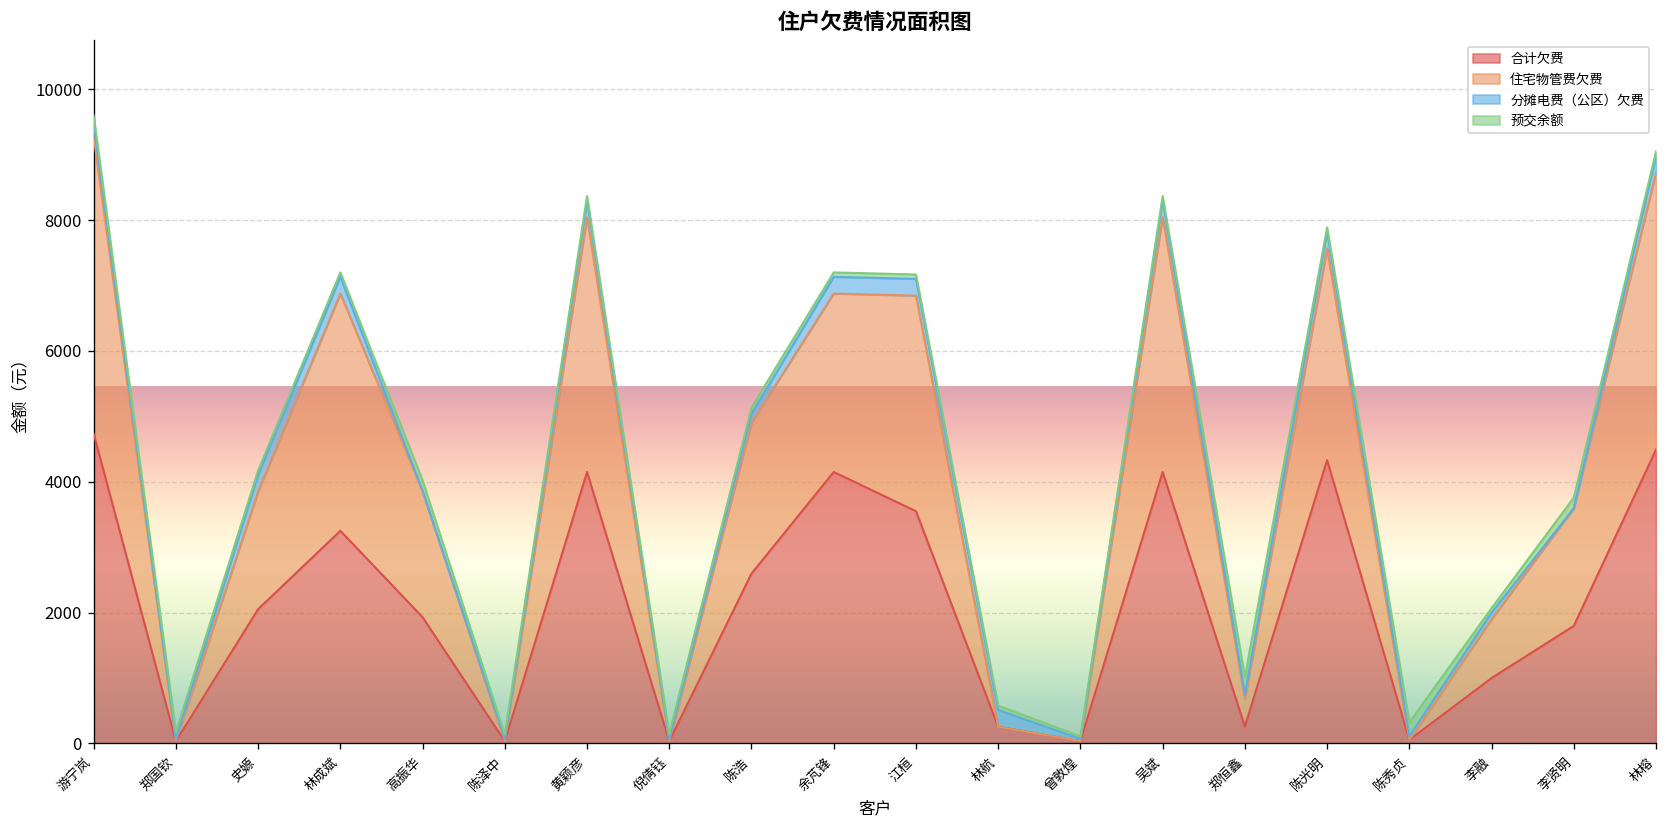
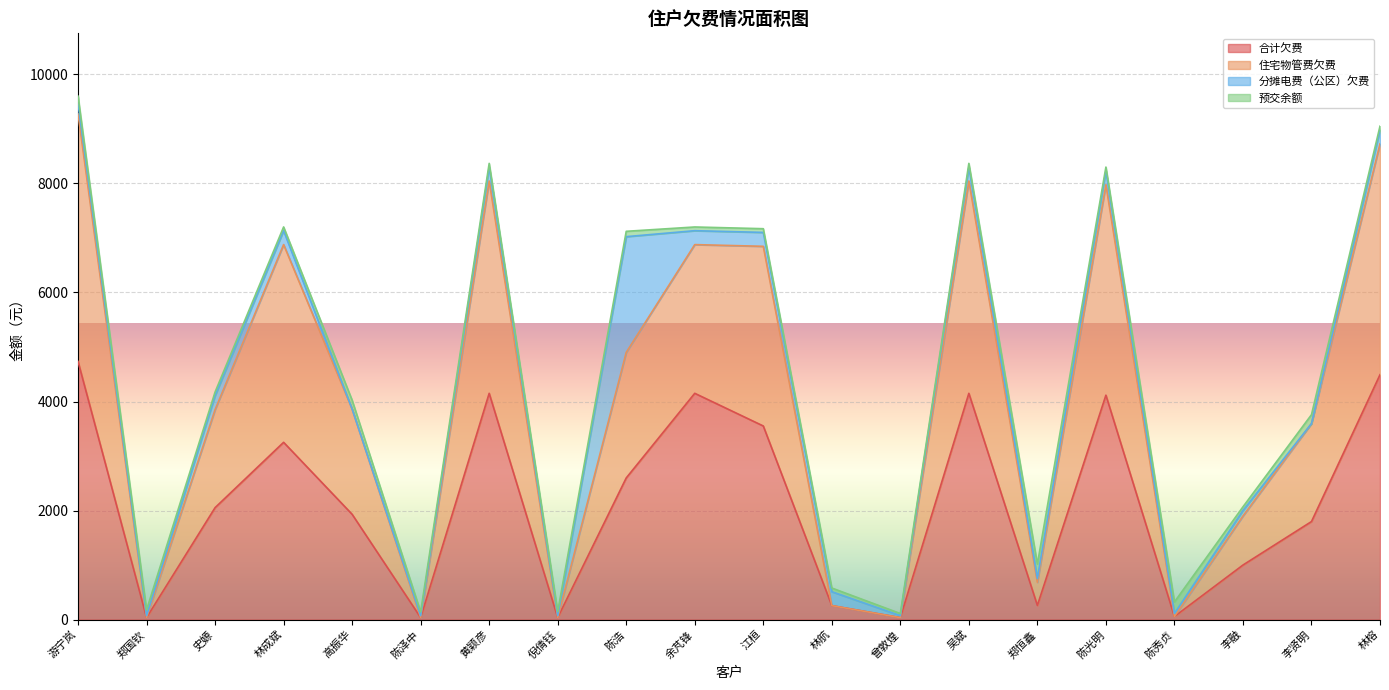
  {
    "合计欠费": {
      "游宁岚": 4700,
      "史嫄": 2100,
      "林成斌": 3300,
      "高振华": 1900,
      "黄颖彦": 4200,
      "陈浩": 2600,
      "余芃锋": 4200,
      "江桓": 3600,
      "吴斌": 4200,
      "郑恒鑫": 300,
-     "陈光明": 4300,
+     "陈光明": 4100,
      "李融": 1000,
      "李贤明": 1800,
      "林榕": 4500
    },
    "住宅物管费欠费": {
      "游宁岚": 4500,
      "史嫄": 1800,
      "林成斌": 3600,
      "黄颖彦": 3900,
      "陈浩": 2300,
      "余芃锋": 2700,
      "江桓": 3300,
      "吴斌": 3900,
      "郑恒鑫": 400,
-     "陈光明": 3200,
+     "陈光明": 3900,
      "李融": 900,
      "林榕": 4200
    },
    "分摊电费（公区）欠费": {
      "游宁岚": 200,
      "史嫄": 300,
      "林成斌": 300,
      "黄颖彦": 300,
-     "陈浩": 100,
+     "陈浩": 2100,
      "余芃锋": 300,
      "江桓": 300,
      "林航": 300,
      "吴斌": 300,
      "郑恒鑫": 100,
      "陈光明": 300,
      "陈秀贞": 100,
      "李融": 100,
      "林榕": 300
    },
    "预交余额": {
      "游宁岚": 100,
      "郑国钦": 100,
      "史嫄": 100,
      "林成斌": 100,
      "高振华": 200,
      "陈泽中": 100,
      "黄颖彦": 100,
      "倪倩钰": 100,
      "陈浩": 100,
      "余芃锋": 100,
      "江桓": 100,
      "林航": 100,
      "吴斌": 100,
      "郑恒鑫": 300,
      "陈光明": 100,
      "陈秀贞": 200,
      "李融": 100,
      "李贤明": 200,
      "林榕": 100
    }
  }
